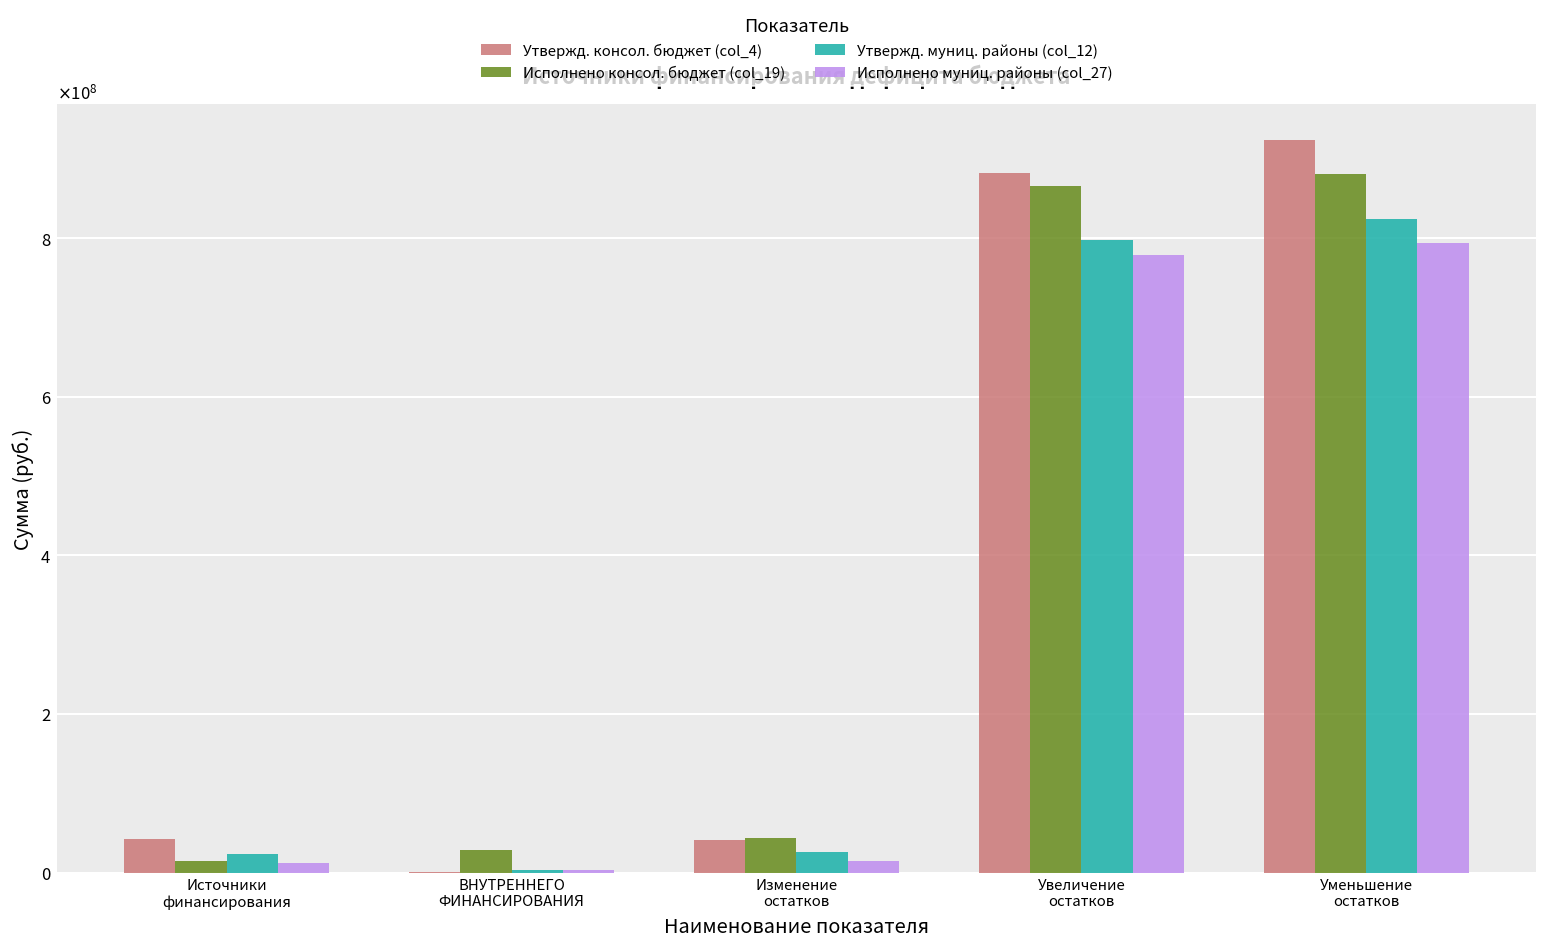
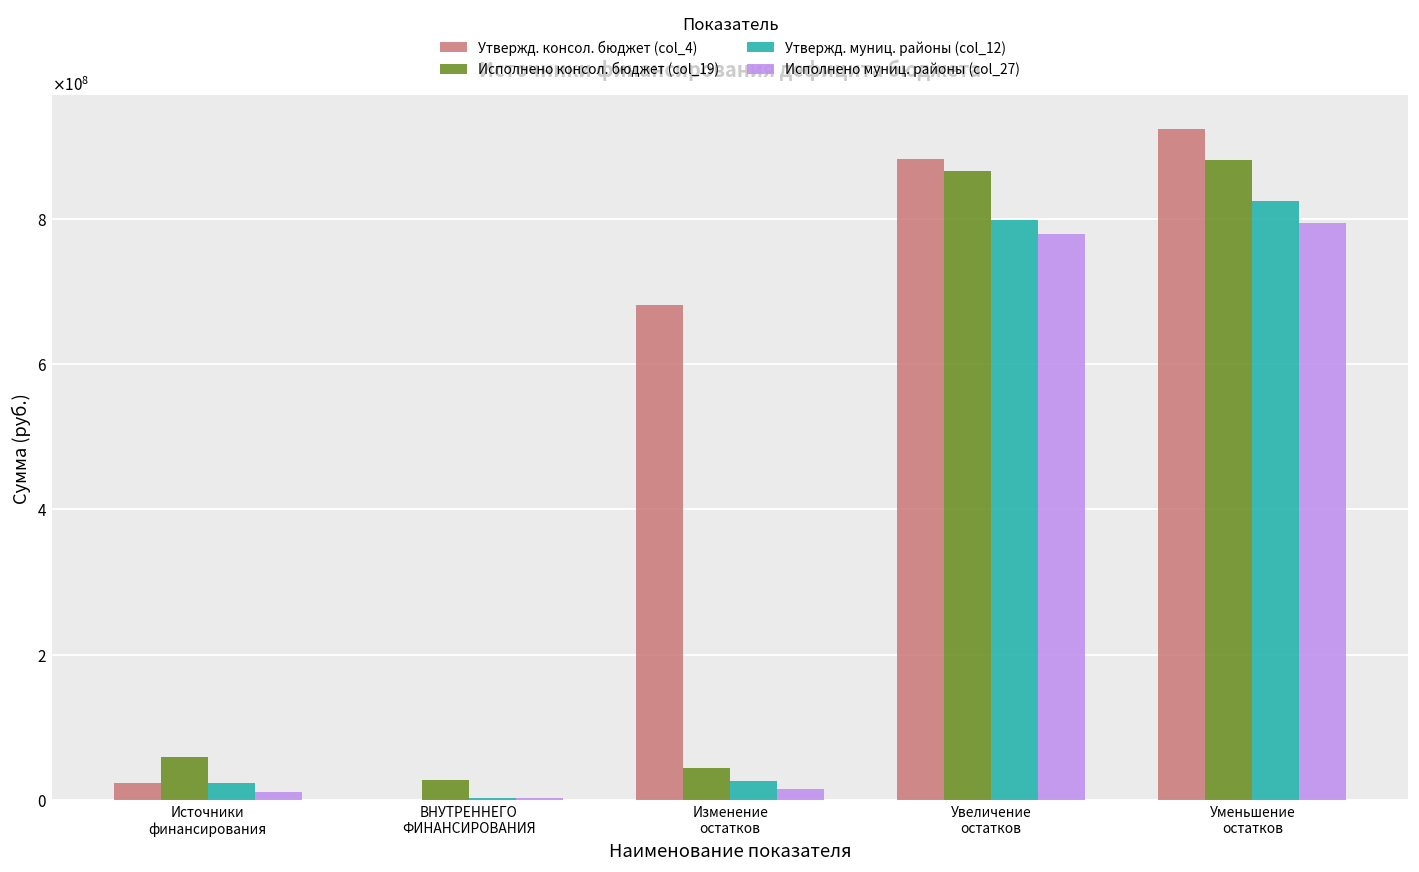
  {
    "Утвержд. консол. бюджет (col_4)": {
-     "Источники финансирования": 40000000,
-     "Изменение остатков": 40000000,
+     "Источники финансирования": 20000000,
+     "Изменение остатков": 680000000,
      "Увеличение остатков": 880000000,
      "Уменьшение остатков": 920000000
    },
    "Исполнено консол. бюджет (col_19)": {
-     "Источники финансирования": 10000000,
+     "Источники финансирования": 60000000,
      "ВНУТРЕННЕГО ФИНАНСИРОВАНИЯ": 30000000,
      "Изменение остатков": 40000000,
      "Увеличение остатков": 870000000,
      "Уменьшение остатков": 880000000
    },
    "Утвержд. муниц. районы (col_12)": {
      "Источники финансирования": 20000000,
      "Изменение остатков": 30000000,
      "Увеличение остатков": 800000000,
      "Уменьшение остатков": 820000000
    },
    "Исполнено муниц. районы (col_27)": {
      "Источники финансирования": 10000000,
      "Изменение остатков": 10000000,
      "Увеличение остатков": 780000000,
      "Уменьшение остатков": 790000000
    }
  }
